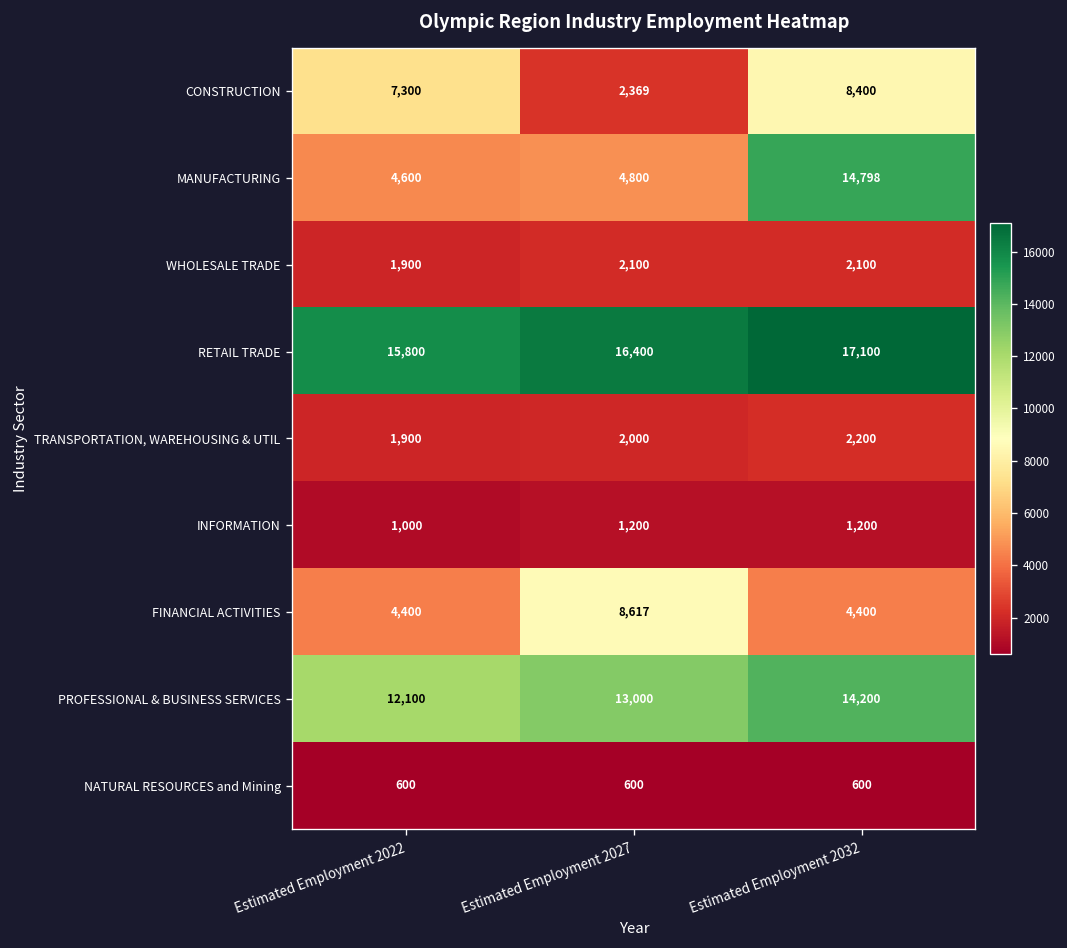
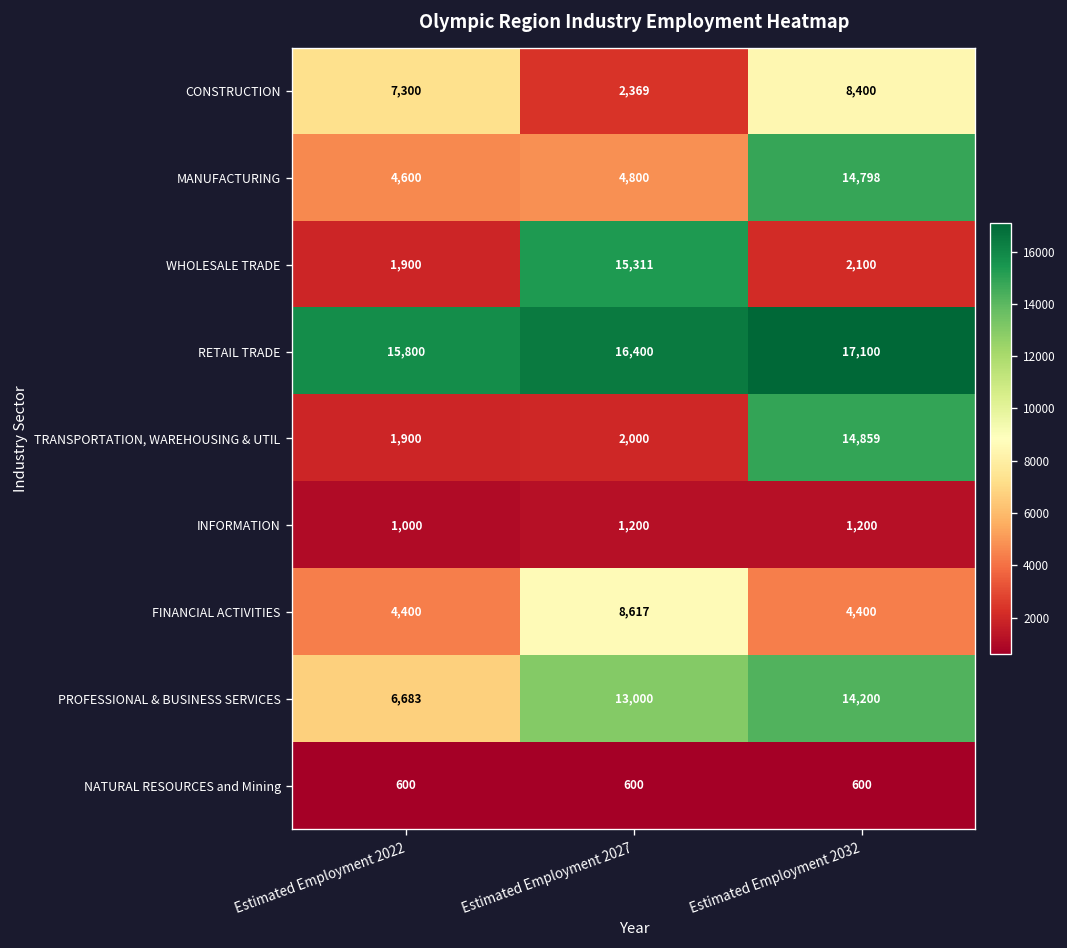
  {
    "CONSTRUCTION": {
      "Estimated Employment 2022": "7,300",
      "Estimated Employment 2027": "2,369",
      "Estimated Employment 2032": "8,400"
    },
    "MANUFACTURING": {
      "Estimated Employment 2022": "4,600",
      "Estimated Employment 2027": "4,800",
      "Estimated Employment 2032": "14,798"
    },
    "WHOLESALE TRADE": {
      "Estimated Employment 2022": "1,900",
-     "Estimated Employment 2027": "2,100",
+     "Estimated Employment 2027": "15,311",
      "Estimated Employment 2032": "2,100"
    },
    "RETAIL TRADE": {
      "Estimated Employment 2022": "15,800",
      "Estimated Employment 2027": "16,400",
      "Estimated Employment 2032": "17,100"
    },
    "TRANSPORTATION, WAREHOUSING & UTIL": {
      "Estimated Employment 2022": "1,900",
      "Estimated Employment 2027": "2,000",
-     "Estimated Employment 2032": "2,200"
+     "Estimated Employment 2032": "14,859"
    },
    "INFORMATION": {
      "Estimated Employment 2022": "1,000",
      "Estimated Employment 2027": "1,200",
      "Estimated Employment 2032": "1,200"
    },
    "FINANCIAL ACTIVITIES": {
      "Estimated Employment 2022": "4,400",
      "Estimated Employment 2027": "8,617",
      "Estimated Employment 2032": "4,400"
    },
    "PROFESSIONAL & BUSINESS SERVICES": {
-     "Estimated Employment 2022": "12,100",
+     "Estimated Employment 2022": "6,683",
      "Estimated Employment 2027": "13,000",
      "Estimated Employment 2032": "14,200"
    },
    "NATURAL RESOURCES and Mining": {
      "Estimated Employment 2022": "600",
      "Estimated Employment 2027": "600",
      "Estimated Employment 2032": "600"
    }
  }
